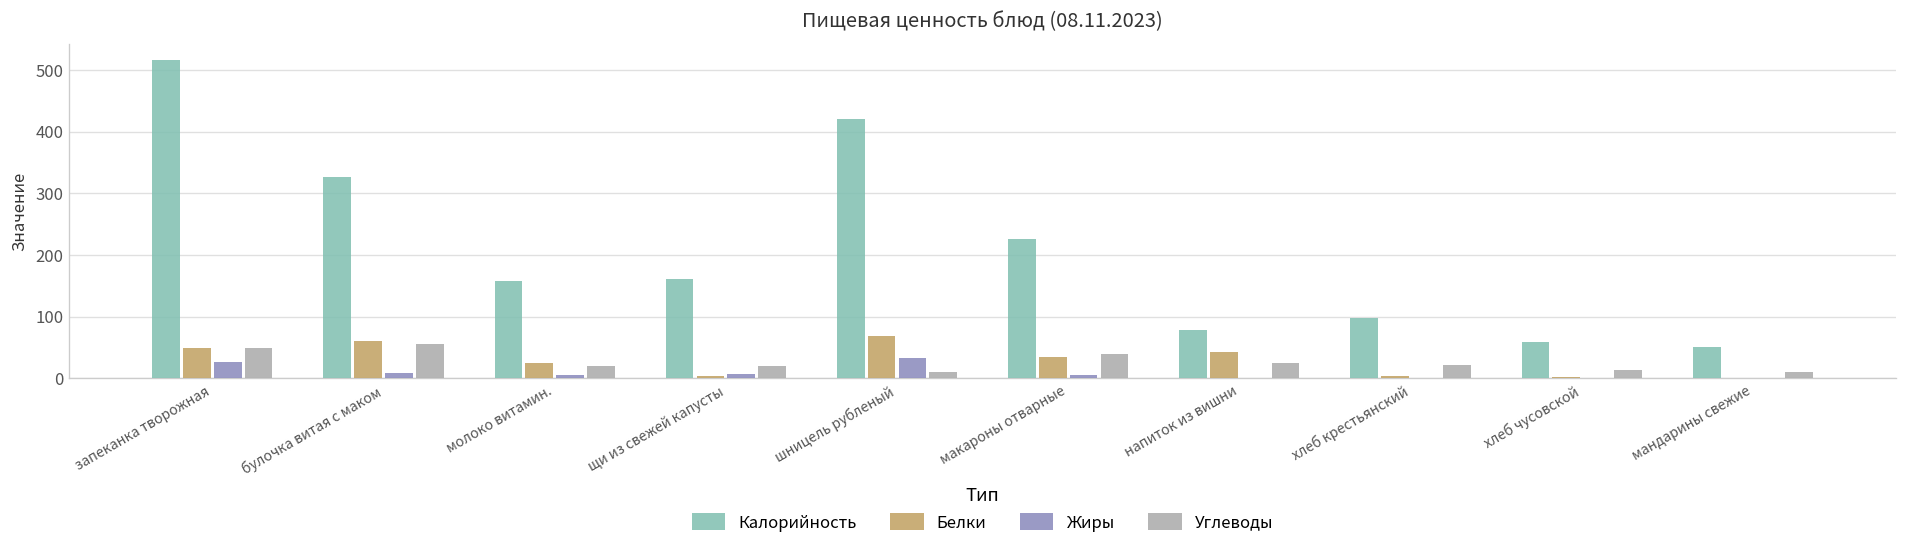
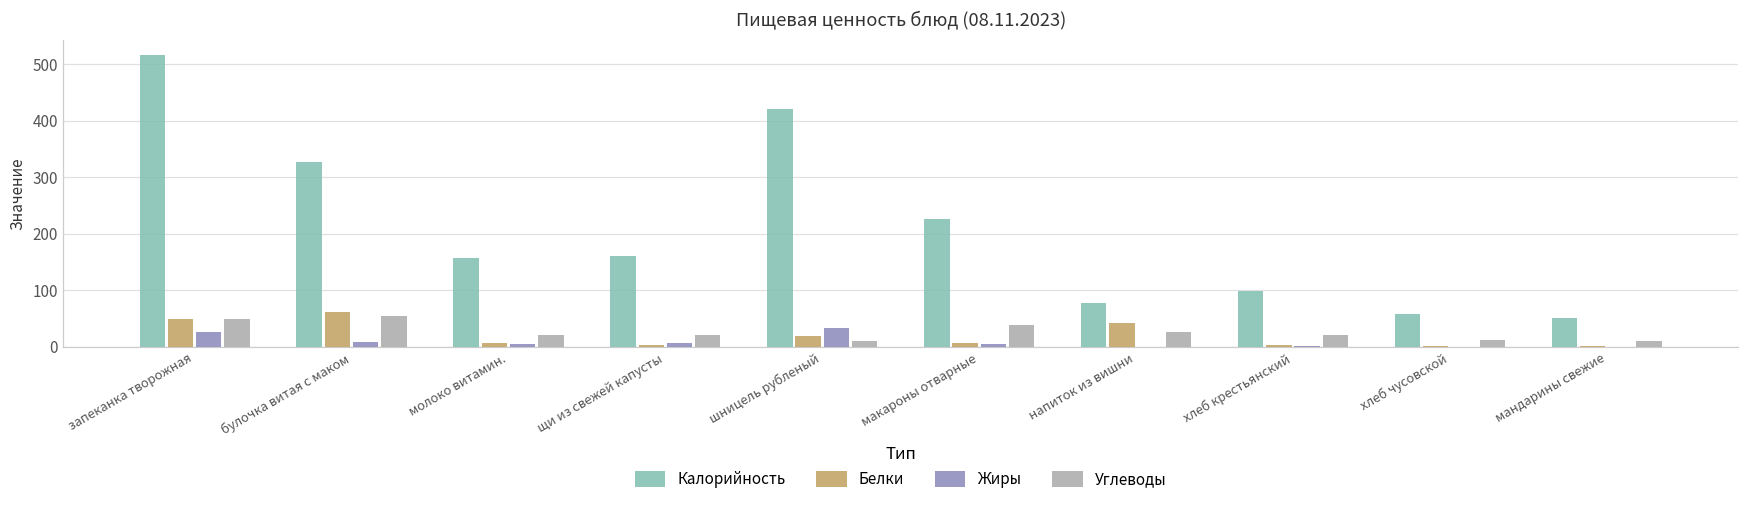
  {
    "Белки": {
      "запеканка творожная": 50,
      "булочка витая с маком": 60,
-     "молоко витамин.": 20,
-     "шницель рубленый": 70,
-     "макароны отварные": 30,
+     "молоко витамин.": 10,
+     "шницель рубленый": 20,
+     "макароны отварные": 10,
      "напиток из вишни": 40
    }
  }
